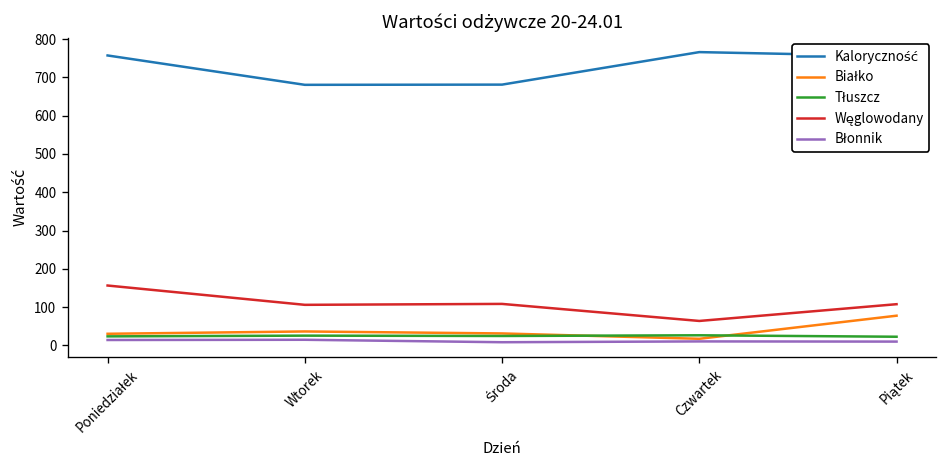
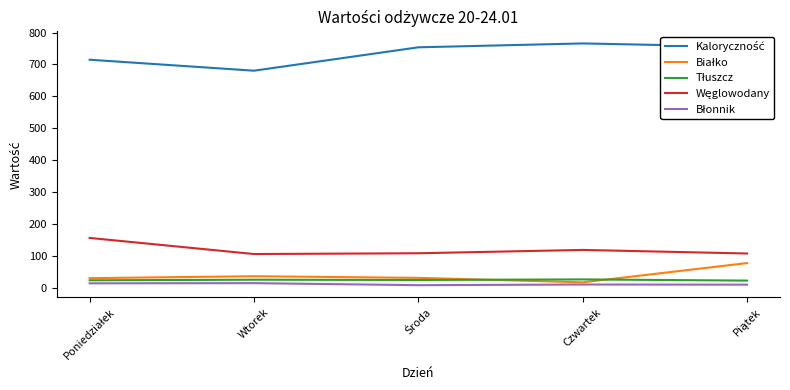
  {
    "Kaloryczność": {
-     "Poniedziałek": 760,
+     "Poniedziałek": 710,
      "Wtorek": 680,
-     "Środa": 680,
+     "Środa": 750,
      "Czwartek": 770
    },
    "Białko": {
      "Wtorek": 40,
      "Piątek": 80
    },
    "Tłuszcz": {
      "Wtorek": 30,
      "Czwartek": 30,
      "Piątek": 20
    },
    "Węglowodany": {
      "Poniedziałek": 160,
      "Wtorek": 110,
      "Środa": 110,
-     "Czwartek": 60,
+     "Czwartek": 120,
      "Piątek": 110
    },
    "Błonnik": {
      "Poniedziałek": 10,
      "Wtorek": 10,
      "Środa": 10,
      "Piątek": 10
    }
  }
